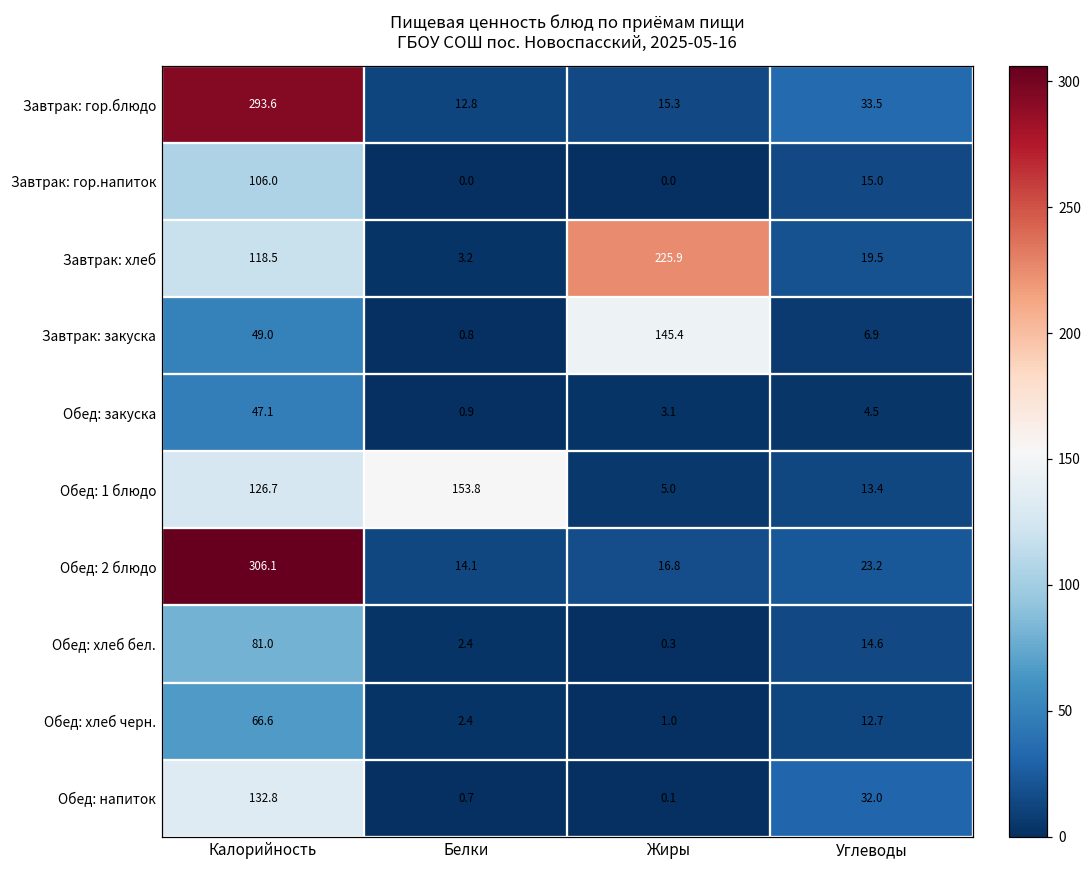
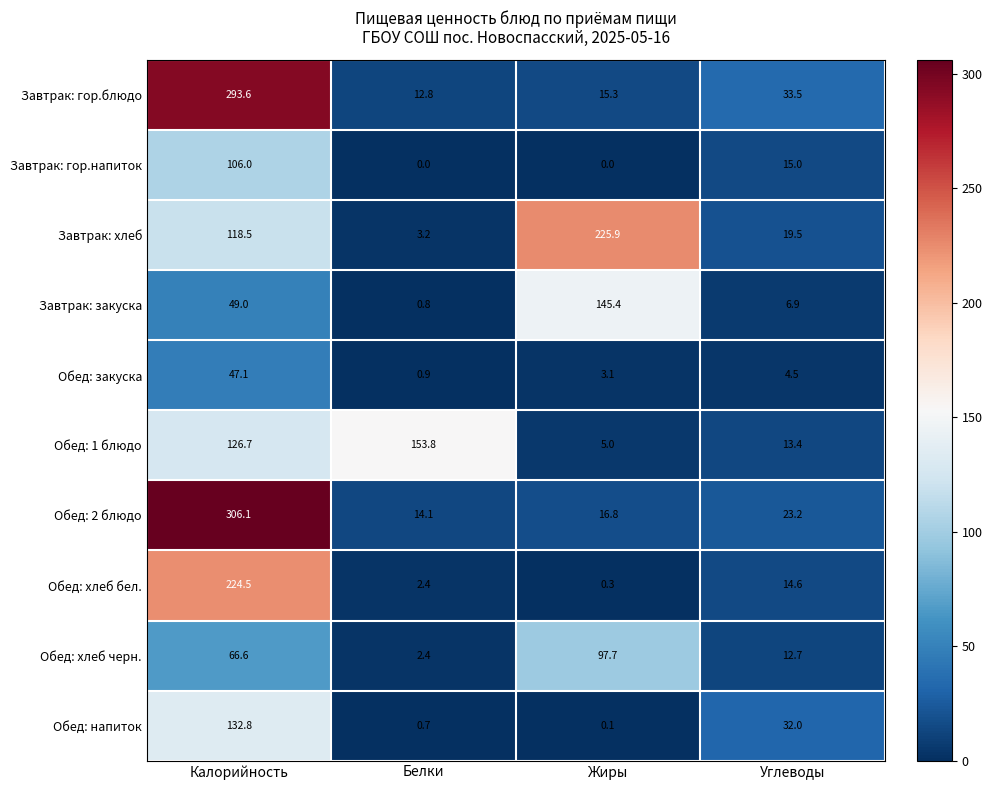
  {
    "Завтрак: гор.блюдо": {
      "Калорийность": 293.6,
      "Белки": 12.8,
      "Жиры": 15.3,
      "Углеводы": 33.5
    },
    "Завтрак: гор.напиток": {
      "Калорийность": 106.0,
      "Белки": 0.0,
      "Жиры": 0.0,
      "Углеводы": 15.0
    },
    "Завтрак: хлеб": {
      "Калорийность": 118.5,
      "Белки": 3.2,
      "Жиры": 225.9,
      "Углеводы": 19.5
    },
    "Завтрак: закуска": {
      "Калорийность": 49.0,
      "Белки": 0.8,
      "Жиры": 145.4,
      "Углеводы": 6.9
    },
    "Обед: закуска": {
      "Калорийность": 47.1,
      "Белки": 0.9,
      "Жиры": 3.1,
      "Углеводы": 4.5
    },
    "Обед: 1 блюдо": {
      "Калорийность": 126.7,
      "Белки": 153.8,
      "Жиры": 5.0,
      "Углеводы": 13.4
    },
    "Обед: 2 блюдо": {
      "Калорийность": 306.1,
      "Белки": 14.1,
      "Жиры": 16.8,
      "Углеводы": 23.2
    },
    "Обед: хлеб бел.": {
-     "Калорийность": 81.0,
+     "Калорийность": 224.5,
      "Белки": 2.4,
      "Жиры": 0.3,
      "Углеводы": 14.6
    },
    "Обед: хлеб черн.": {
      "Калорийность": 66.6,
      "Белки": 2.4,
-     "Жиры": 1.0,
+     "Жиры": 97.7,
      "Углеводы": 12.7
    },
    "Обед: напиток": {
      "Калорийность": 132.8,
      "Белки": 0.7,
      "Жиры": 0.1,
      "Углеводы": 32.0
    }
  }
